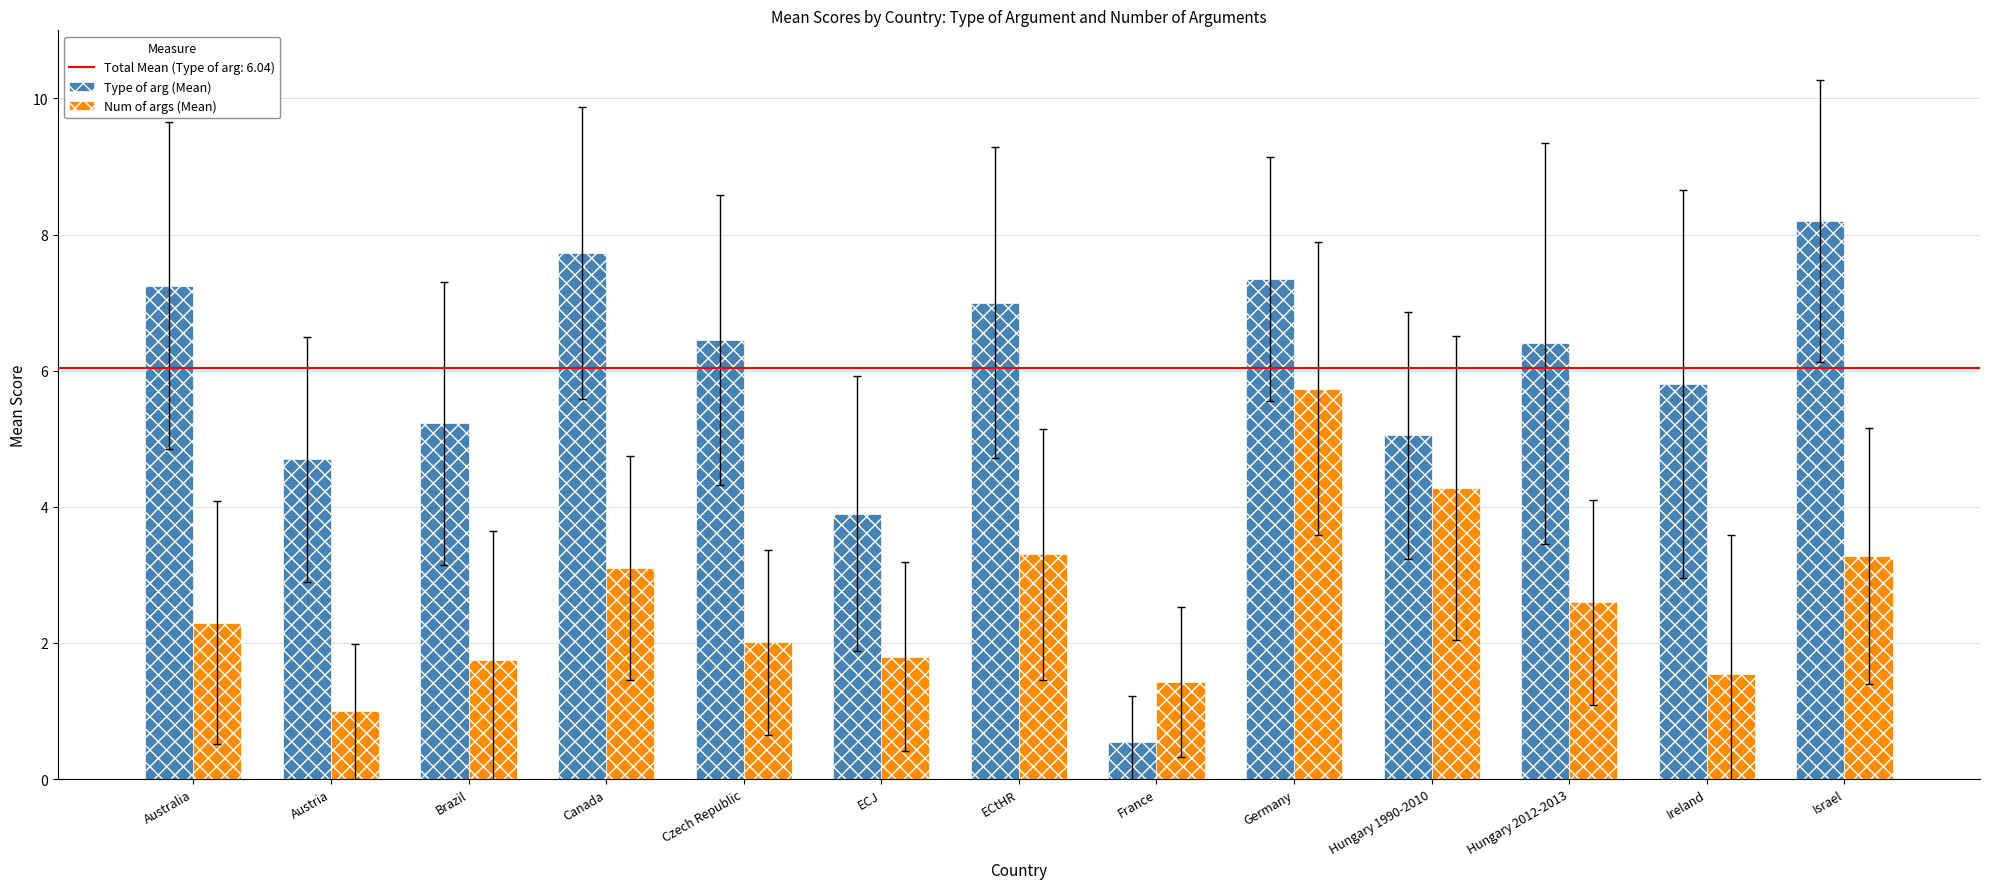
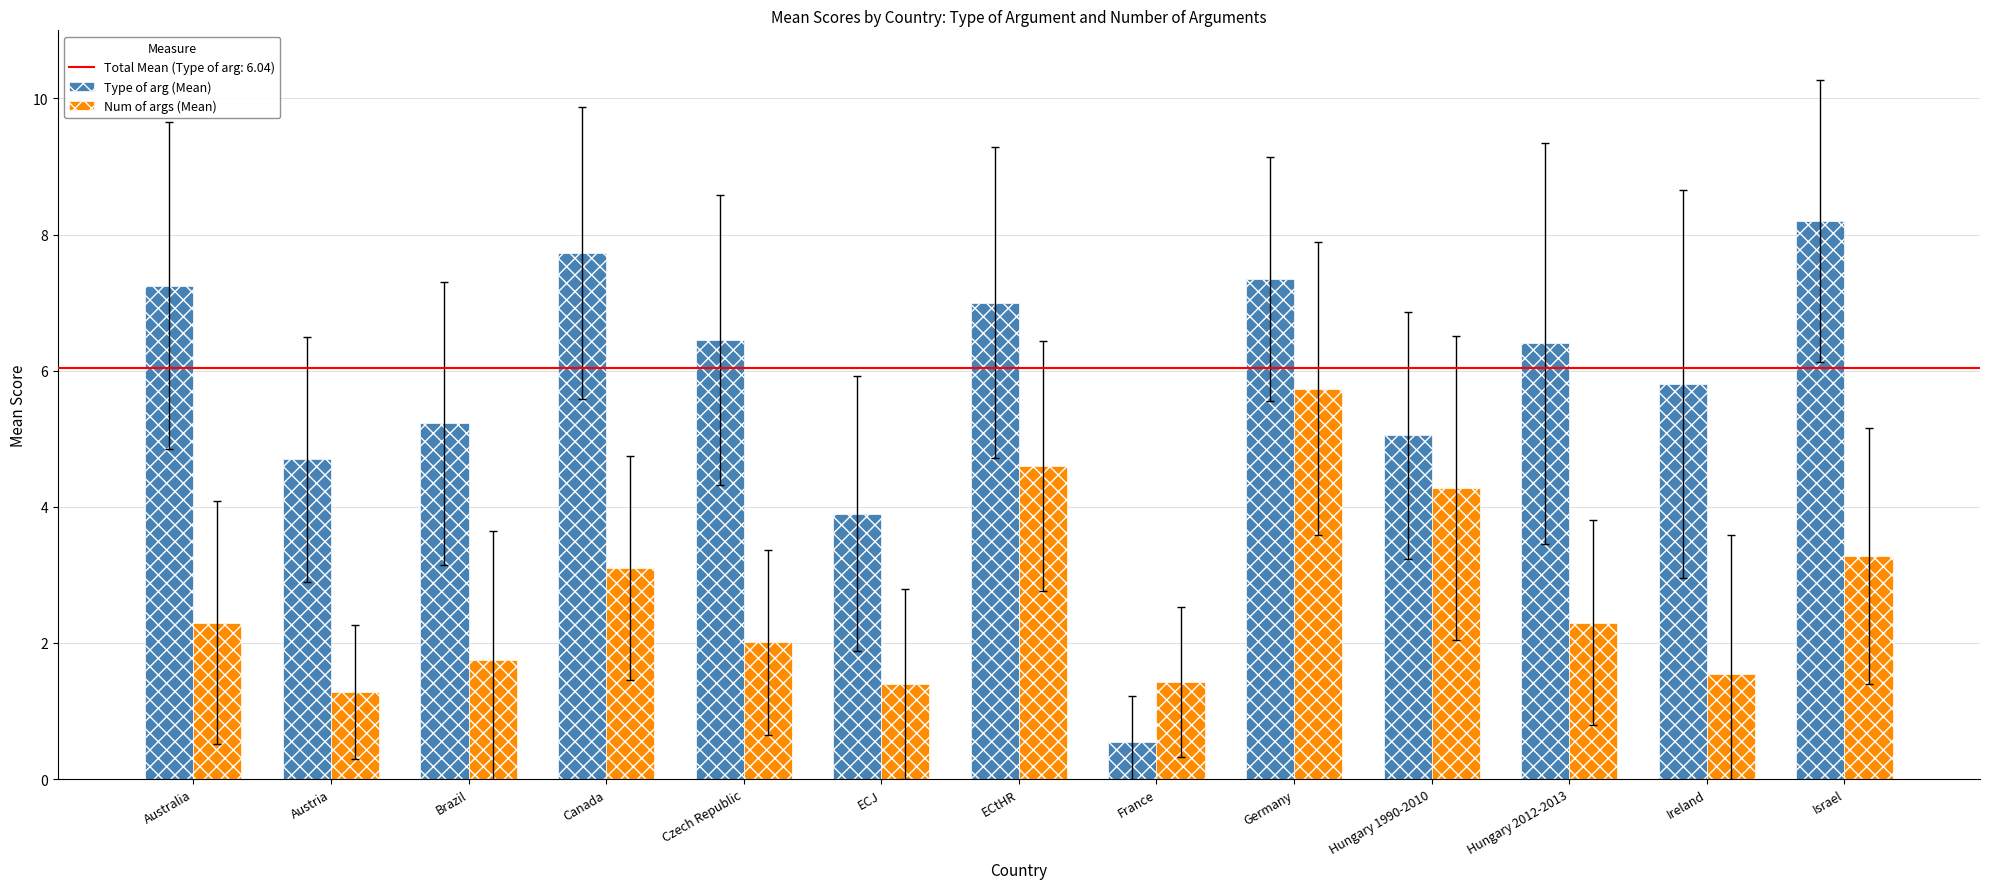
  {
    "Num of args (Mean)": {
      "Australia": 2.3,
-     "Austria": 1.0,
+     "Austria": 1.3,
      "Brazil": 1.8,
      "Canada": 3.1,
      "Czech Republic": 2.0,
-     "ECJ": 1.8,
-     "ECtHR": 3.3,
+     "ECJ": 1.4,
+     "ECtHR": 4.6,
      "France": 1.4,
      "Germany": 5.7,
      "Hungary 1990-2010": 4.3,
-     "Hungary 2012-2013": 2.6,
+     "Hungary 2012-2013": 2.3,
      "Ireland": 1.5,
      "Israel": 3.3
    }
  }
